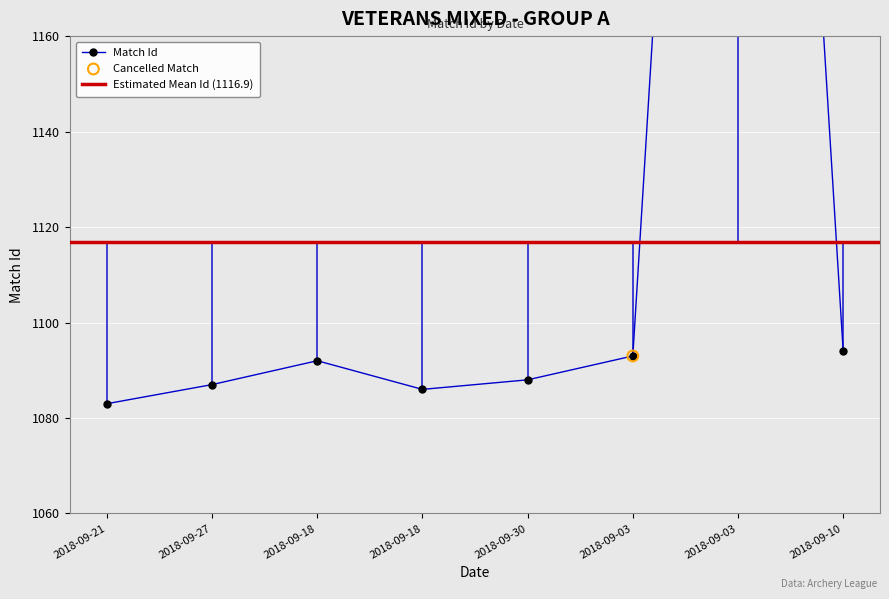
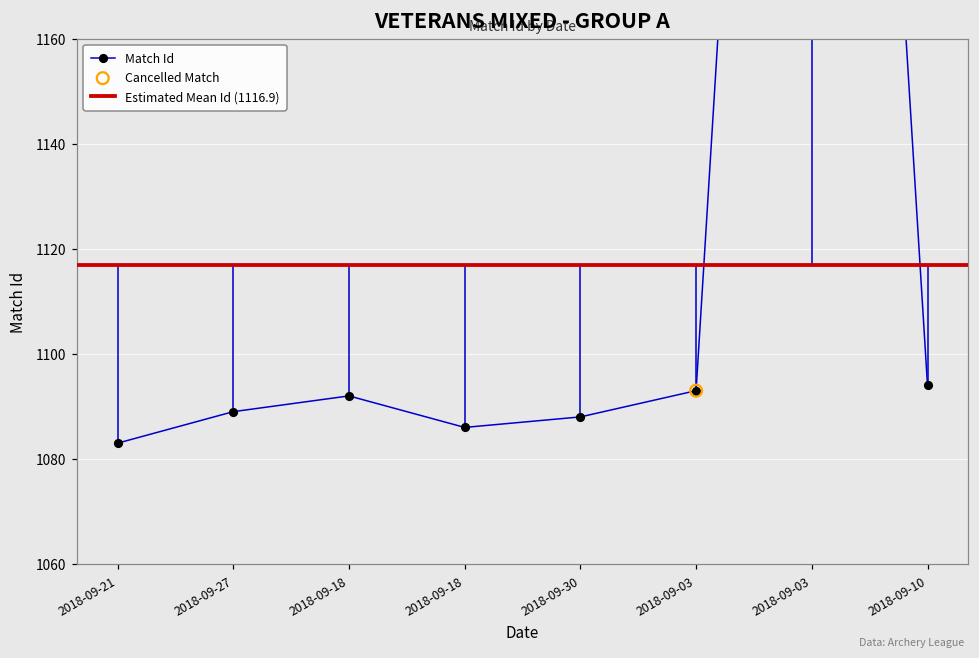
  {
    "Match Id": {
      "2018-09-21": 1083,
-     "2018-09-27": 1087,
+     "2018-09-27": 1089,
      "2018-09-30": 1088,
      "2018-09-10": 1094
    }
  }
